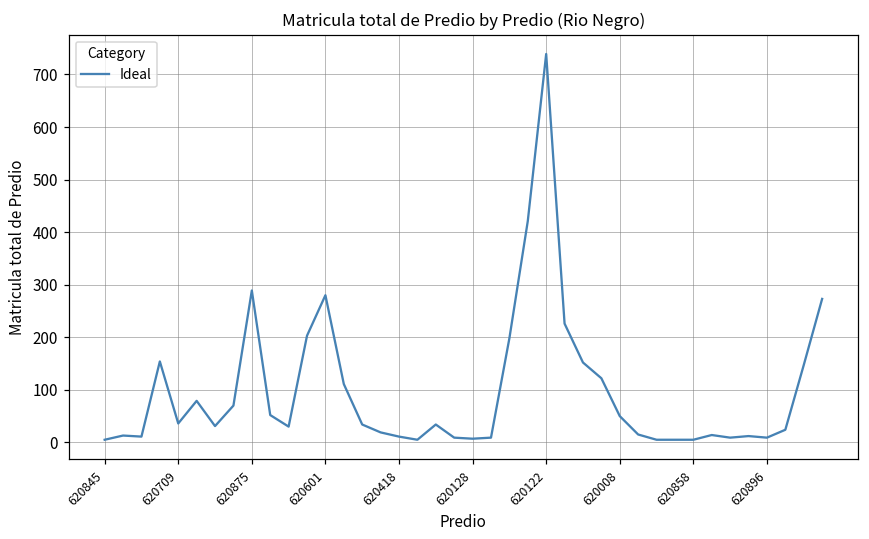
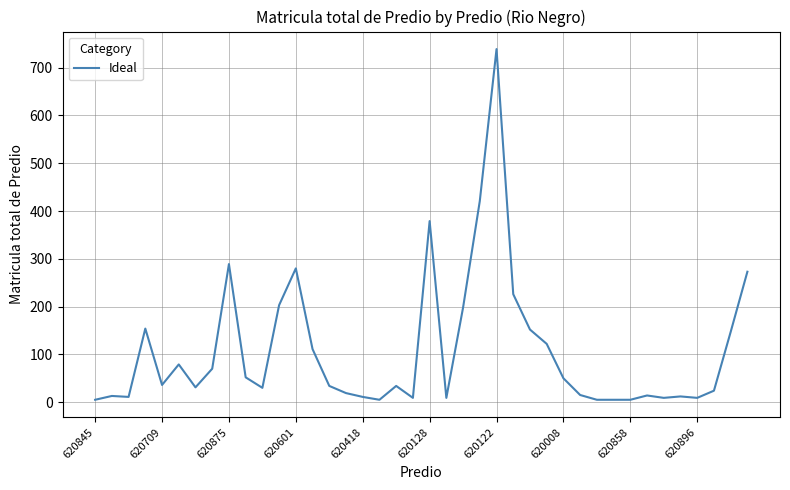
  {
    "620845": 10,
    "620709": 40,
    "620875": 290,
    "620601": 280,
    "620418": 10,
-   "620128": 10,
+   "620128": 380,
    "620122": 740,
    "620008": 50,
    "620858": 10,
    "620896": 10
  }
